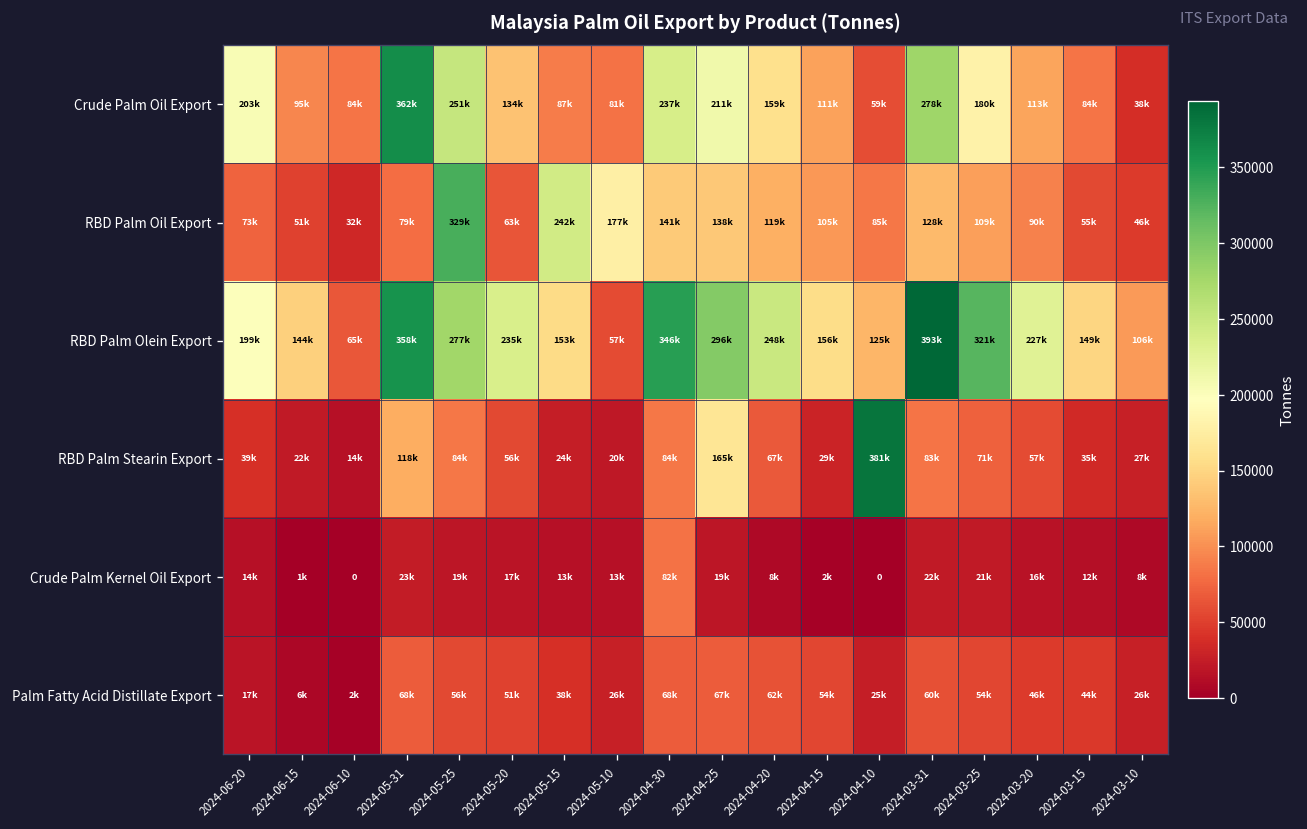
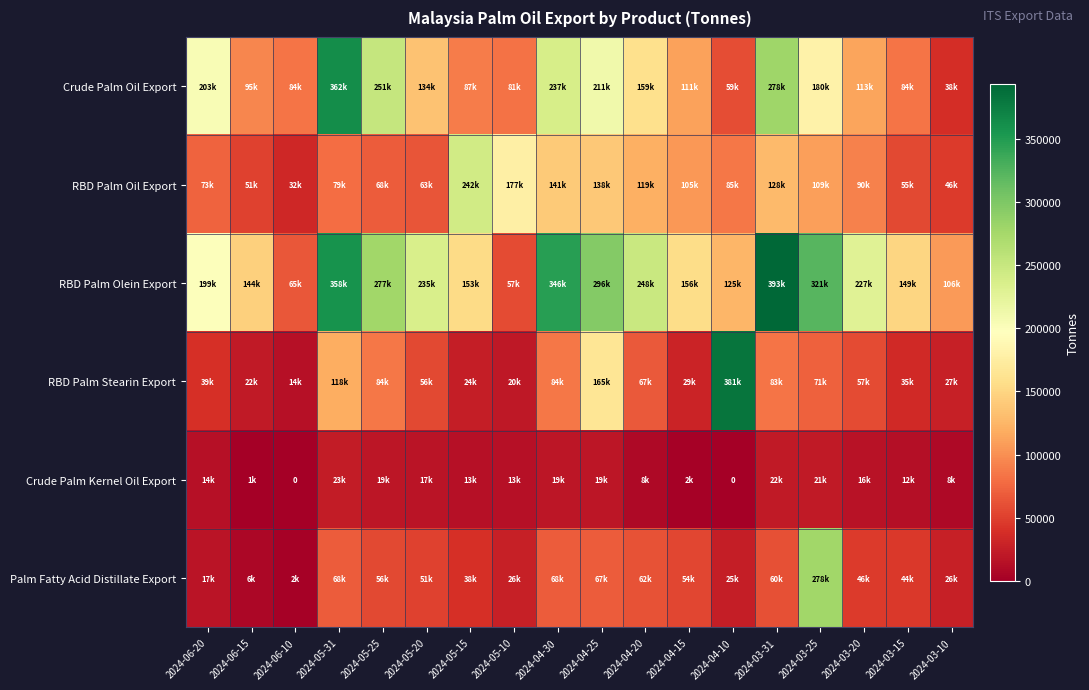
  {
    "Crude Palm Oil Export": {
      "2024-06-20": "203k",
      "2024-06-15": "95k",
      "2024-06-10": "84k",
      "2024-05-31": "362k",
      "2024-05-25": "251k",
      "2024-05-20": "134k",
      "2024-05-15": "87k",
      "2024-05-10": "81k",
      "2024-04-30": "237k",
      "2024-04-25": "211k",
      "2024-04-20": "159k",
      "2024-04-15": "111k",
      "2024-04-10": "59k",
      "2024-03-31": "278k",
      "2024-03-25": "180k",
      "2024-03-20": "113k",
      "2024-03-15": "84k",
      "2024-03-10": "38k"
    },
    "RBD Palm Oil Export": {
      "2024-06-20": "73k",
      "2024-06-15": "51k",
      "2024-06-10": "32k",
      "2024-05-31": "79k",
-     "2024-05-25": "329k",
+     "2024-05-25": "68k",
      "2024-05-20": "63k",
      "2024-05-15": "242k",
      "2024-05-10": "177k",
      "2024-04-30": "141k",
      "2024-04-25": "138k",
      "2024-04-20": "119k",
      "2024-04-15": "105k",
      "2024-04-10": "85k",
      "2024-03-31": "128k",
      "2024-03-25": "109k",
      "2024-03-20": "90k",
      "2024-03-15": "55k",
      "2024-03-10": "46k"
    },
    "RBD Palm Olein Export": {
      "2024-06-20": "199k",
      "2024-06-15": "144k",
      "2024-06-10": "65k",
      "2024-05-31": "358k",
      "2024-05-25": "277k",
      "2024-05-20": "235k",
      "2024-05-15": "153k",
      "2024-05-10": "57k",
      "2024-04-30": "346k",
      "2024-04-25": "296k",
      "2024-04-20": "248k",
      "2024-04-15": "156k",
      "2024-04-10": "125k",
      "2024-03-31": "393k",
      "2024-03-25": "321k",
      "2024-03-20": "227k",
      "2024-03-15": "149k",
      "2024-03-10": "106k"
    },
    "RBD Palm Stearin Export": {
      "2024-06-20": "39k",
      "2024-06-15": "22k",
      "2024-06-10": "14k",
      "2024-05-31": "118k",
      "2024-05-25": "84k",
      "2024-05-20": "56k",
      "2024-05-15": "24k",
      "2024-05-10": "20k",
      "2024-04-30": "84k",
      "2024-04-25": "165k",
      "2024-04-20": "67k",
      "2024-04-15": "29k",
      "2024-04-10": "381k",
      "2024-03-31": "83k",
      "2024-03-25": "71k",
      "2024-03-20": "57k",
      "2024-03-15": "35k",
      "2024-03-10": "27k"
    },
    "Crude Palm Kernel Oil Export": {
      "2024-06-20": "14k",
      "2024-06-15": "1k",
      "2024-06-10": "0",
      "2024-05-31": "23k",
      "2024-05-25": "19k",
      "2024-05-20": "17k",
      "2024-05-15": "13k",
      "2024-05-10": "13k",
-     "2024-04-30": "82k",
+     "2024-04-30": "19k",
      "2024-04-25": "19k",
      "2024-04-20": "8k",
      "2024-04-15": "2k",
      "2024-04-10": "0",
      "2024-03-31": "22k",
      "2024-03-25": "21k",
      "2024-03-20": "16k",
      "2024-03-15": "12k",
      "2024-03-10": "8k"
    },
    "Palm Fatty Acid Distillate Export": {
      "2024-06-20": "17k",
      "2024-06-15": "6k",
      "2024-06-10": "2k",
      "2024-05-31": "68k",
      "2024-05-25": "56k",
      "2024-05-20": "51k",
      "2024-05-15": "38k",
      "2024-05-10": "26k",
      "2024-04-30": "68k",
      "2024-04-25": "67k",
      "2024-04-20": "62k",
      "2024-04-15": "54k",
      "2024-04-10": "25k",
      "2024-03-31": "60k",
-     "2024-03-25": "54k",
+     "2024-03-25": "278k",
      "2024-03-20": "46k",
      "2024-03-15": "44k",
      "2024-03-10": "26k"
    }
  }
